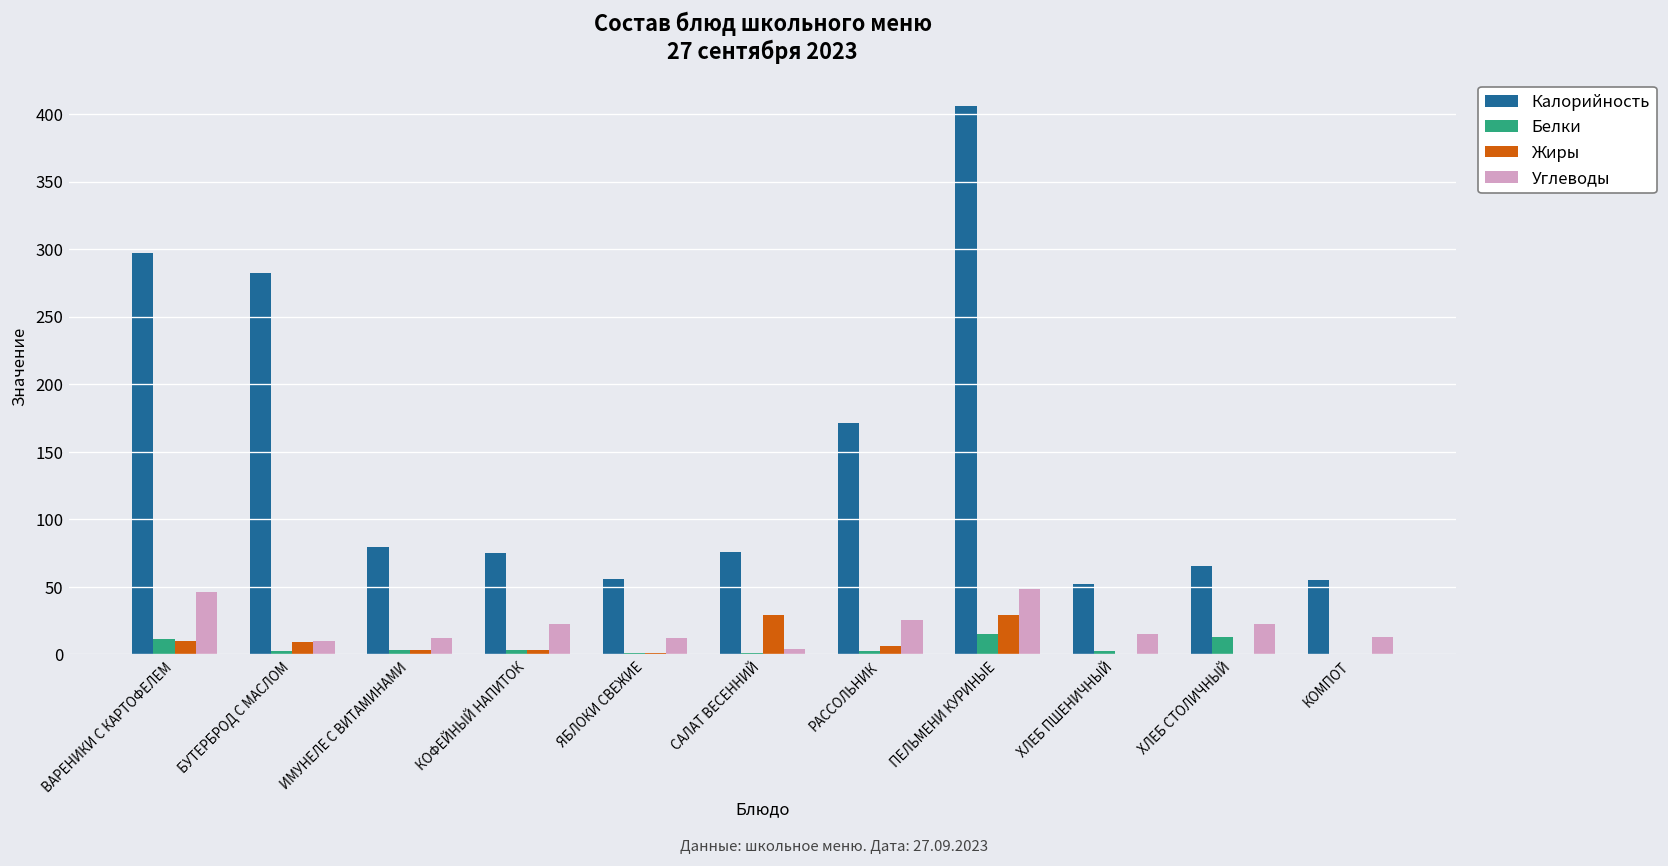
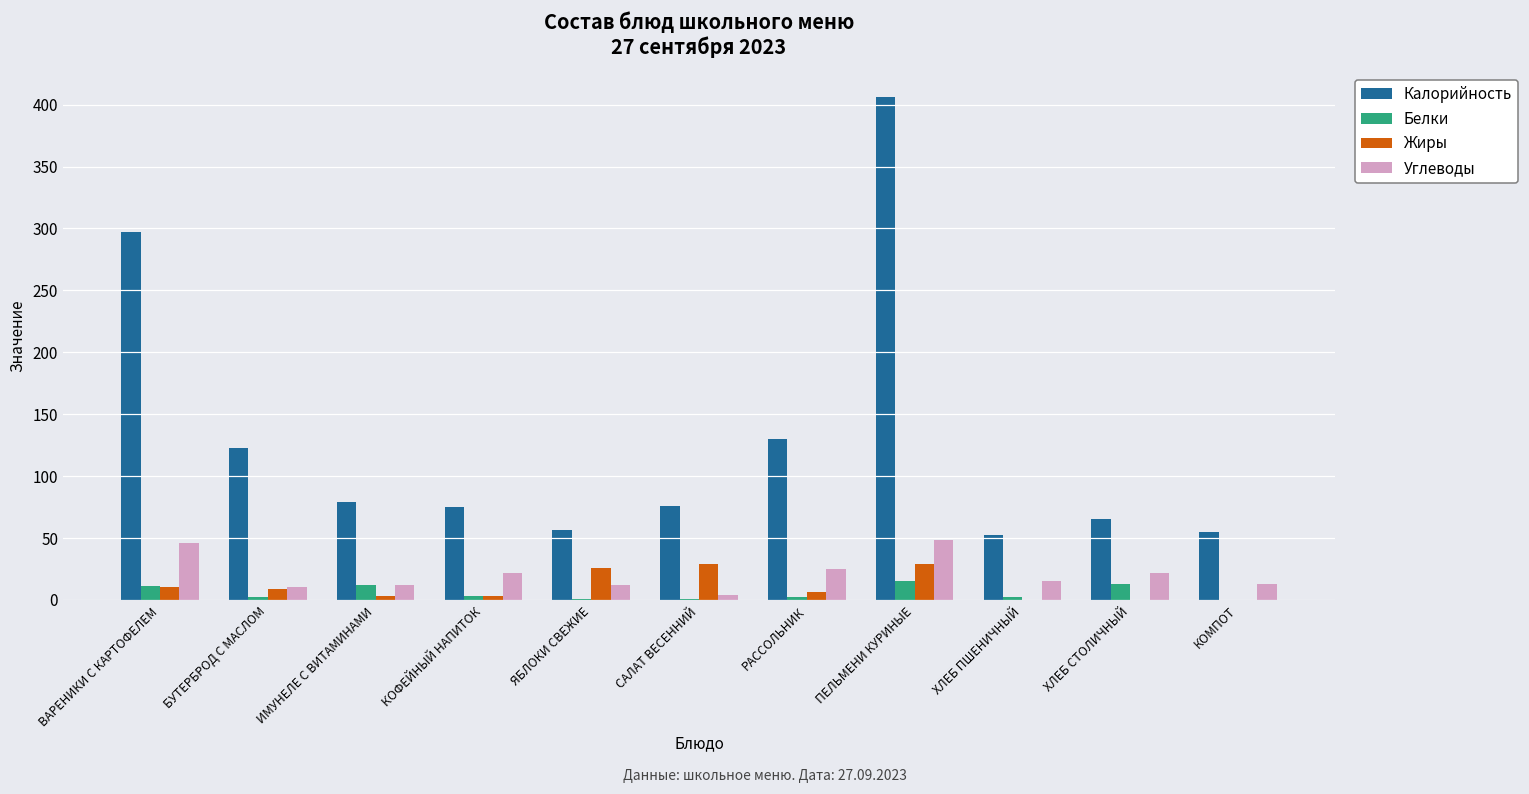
  {
    "Калорийность": {
      "ВАРЕНИКИ С КАРТОФЕЛЕМ": 297,
-     "БУТЕРБРОД С МАСЛОМ": 282,
+     "БУТЕРБРОД С МАСЛОМ": 123,
      "ИМУНЕЛЕ С ВИТАМИНАМИ": 79,
      "КОФЕЙНЫЙ НАПИТОК": 75,
      "ЯБЛОКИ СВЕЖИЕ": 56,
      "САЛАТ ВЕСЕННИЙ": 76,
-     "РАССОЛЬНИК": 171,
+     "РАССОЛЬНИК": 130,
      "ПЕЛЬМЕНИ КУРИНЫЕ": 406,
      "ХЛЕБ ПШЕНИЧНЫЙ": 52,
      "ХЛЕБ СТОЛИЧНЫЙ": 65,
      "КОМПОТ": 55
    },
    "Белки": {
      "ВАРЕНИКИ С КАРТОФЕЛЕМ": 11,
-     "ИМУНЕЛЕ С ВИТАМИНАМИ": 3,
+     "ИМУНЕЛЕ С ВИТАМИНАМИ": 12,
      "КОФЕЙНЫЙ НАПИТОК": 3,
      "ПЕЛЬМЕНИ КУРИНЫЕ": 15,
      "ХЛЕБ СТОЛИЧНЫЙ": 13,
      "КОМПОТ": 0
    },
    "Жиры": {
      "ВАРЕНИКИ С КАРТОФЕЛЕМ": 10,
      "БУТЕРБРОД С МАСЛОМ": 9,
      "ИМУНЕЛЕ С ВИТАМИНАМИ": 3,
      "КОФЕЙНЫЙ НАПИТОК": 3,
-     "ЯБЛОКИ СВЕЖИЕ": 1,
+     "ЯБЛОКИ СВЕЖИЕ": 26,
      "САЛАТ ВЕСЕННИЙ": 29,
      "РАССОЛЬНИК": 6,
      "ПЕЛЬМЕНИ КУРИНЫЕ": 29,
      "ХЛЕБ ПШЕНИЧНЫЙ": 0,
      "ХЛЕБ СТОЛИЧНЫЙ": 0,
      "КОМПОТ": 0
    },
    "Углеводы": {
      "ВАРЕНИКИ С КАРТОФЕЛЕМ": 46,
      "БУТЕРБРОД С МАСЛОМ": 10,
      "ИМУНЕЛЕ С ВИТАМИНАМИ": 12,
      "КОФЕЙНЫЙ НАПИТОК": 22,
      "ЯБЛОКИ СВЕЖИЕ": 12,
      "САЛАТ ВЕСЕННИЙ": 4,
      "РАССОЛЬНИК": 25,
      "ПЕЛЬМЕНИ КУРИНЫЕ": 48,
      "ХЛЕБ ПШЕНИЧНЫЙ": 15,
      "ХЛЕБ СТОЛИЧНЫЙ": 22,
      "КОМПОТ": 13
    }
  }
